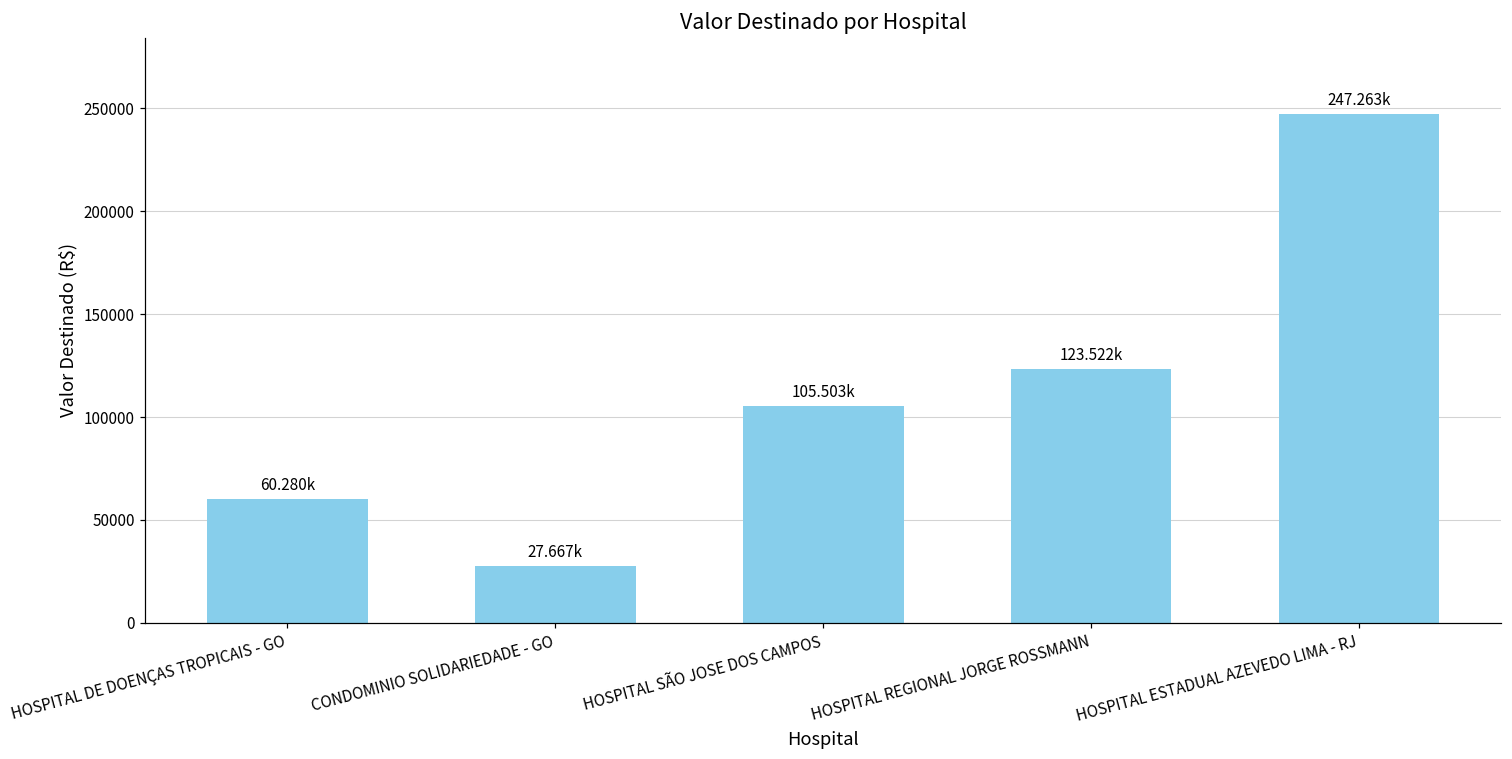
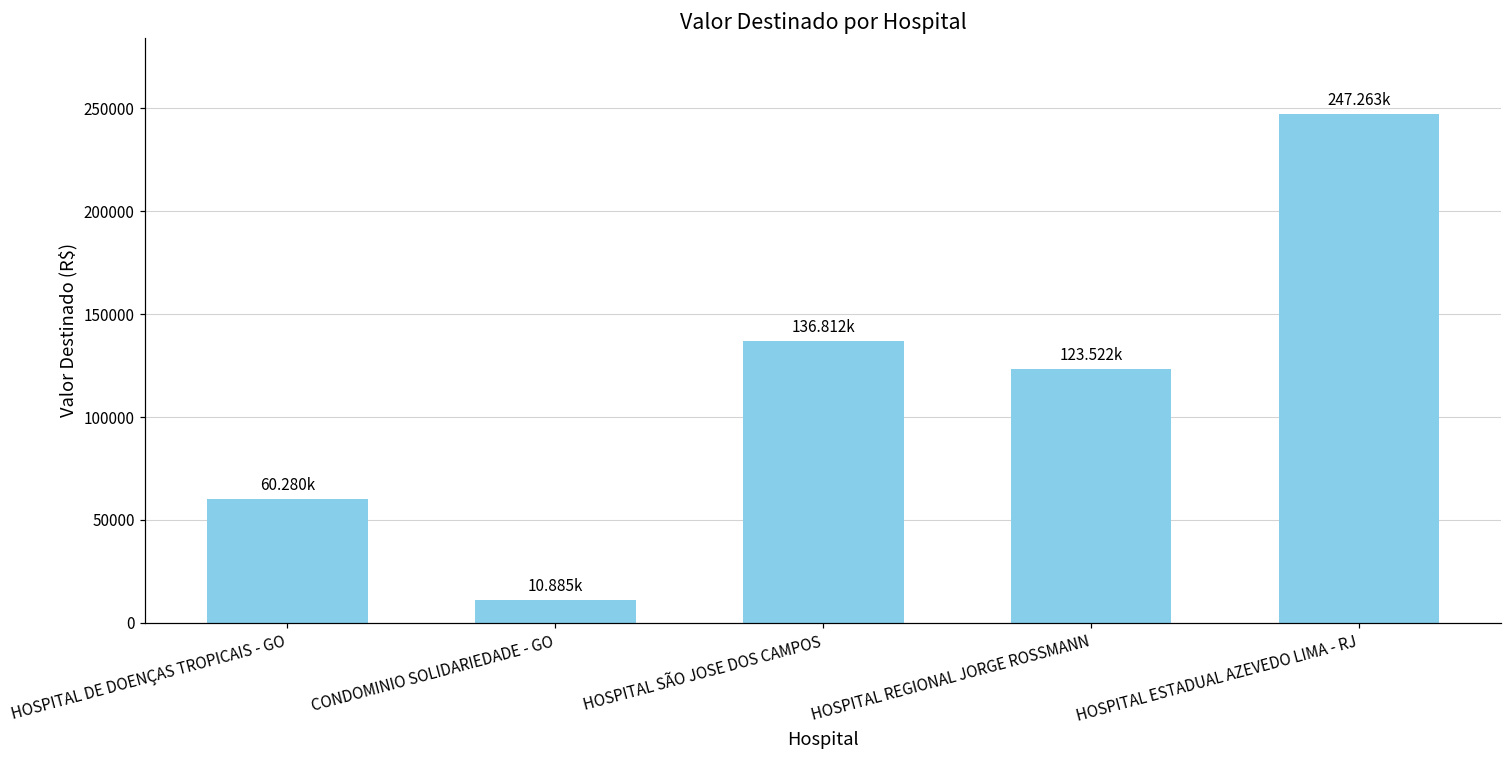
  {
    "HOSPITAL DE DOENÇAS TROPICAIS - GO": "60.280k",
-   "CONDOMINIO SOLIDARIEDADE - GO": "27.667k",
-   "HOSPITAL SÃO JOSE DOS CAMPOS": "105.503k",
+   "CONDOMINIO SOLIDARIEDADE - GO": "10.885k",
+   "HOSPITAL SÃO JOSE DOS CAMPOS": "136.812k",
    "HOSPITAL REGIONAL JORGE ROSSMANN": "123.522k",
    "HOSPITAL ESTADUAL AZEVEDO LIMA - RJ": "247.263k"
  }
